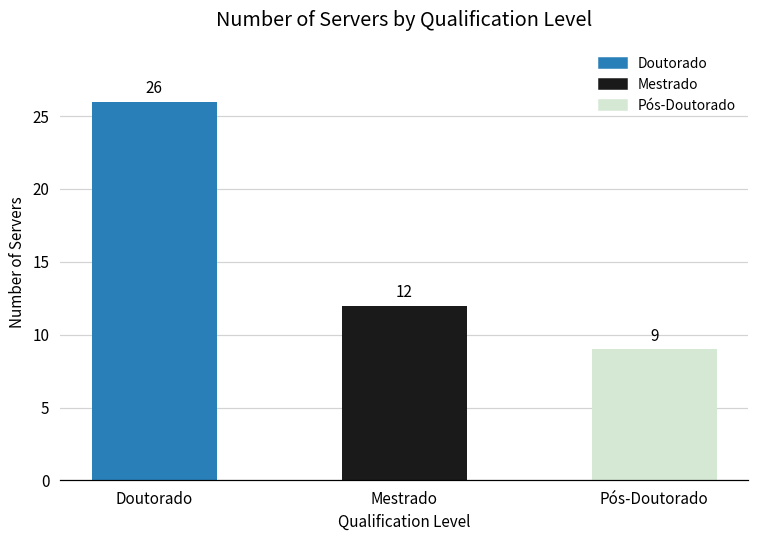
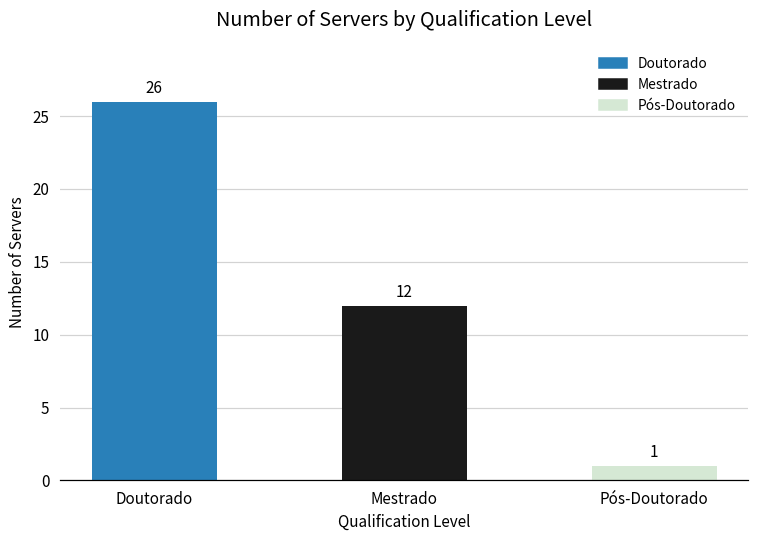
  {
    "Doutorado": 26,
    "Mestrado": 12,
-   "Pós-Doutorado": 9
+   "Pós-Doutorado": 1
  }
